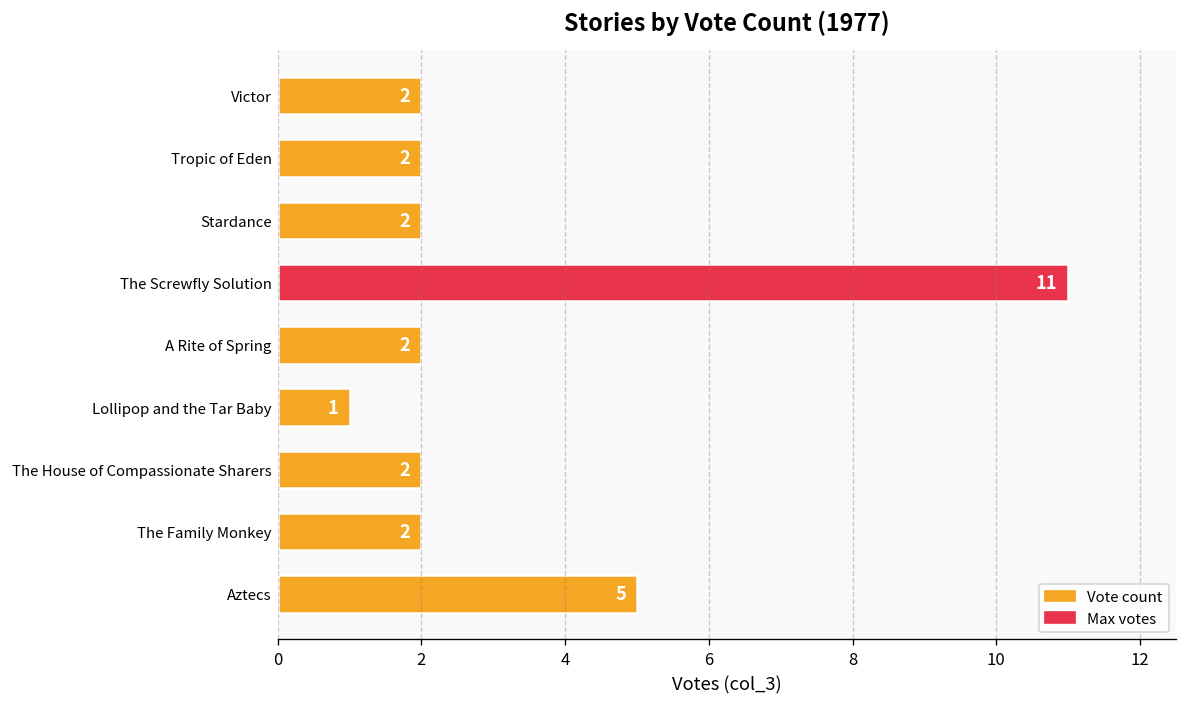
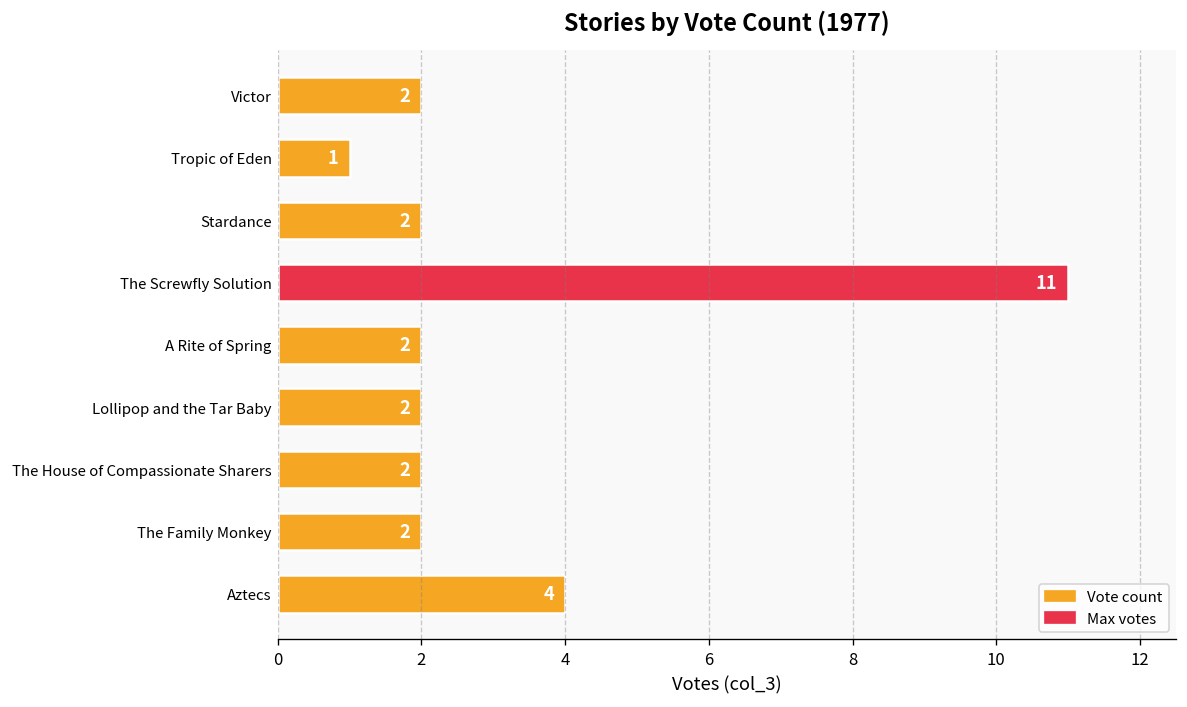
  {
    "Victor": 2,
-   "Tropic of Eden": 2,
+   "Tropic of Eden": 1,
    "Stardance": 2,
    "The Screwfly Solution": 11,
    "A Rite of Spring": 2,
-   "Lollipop and the Tar Baby": 1,
+   "Lollipop and the Tar Baby": 2,
    "The House of Compassionate Sharers": 2,
    "The Family Monkey": 2,
-   "Aztecs": 5
+   "Aztecs": 4
  }
